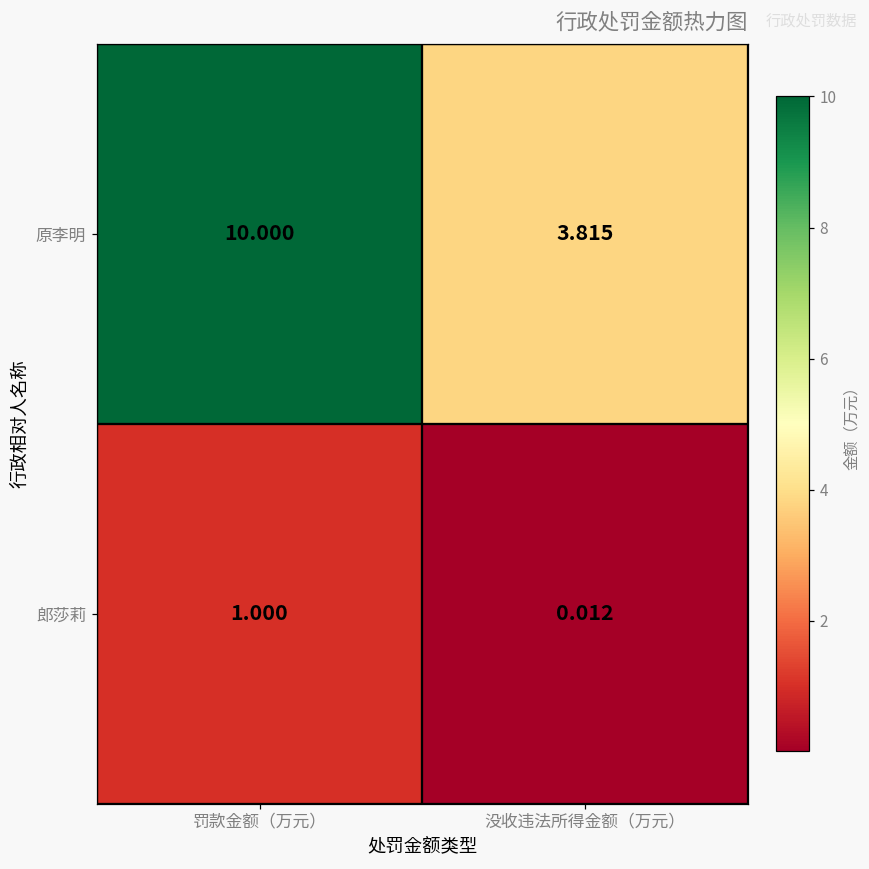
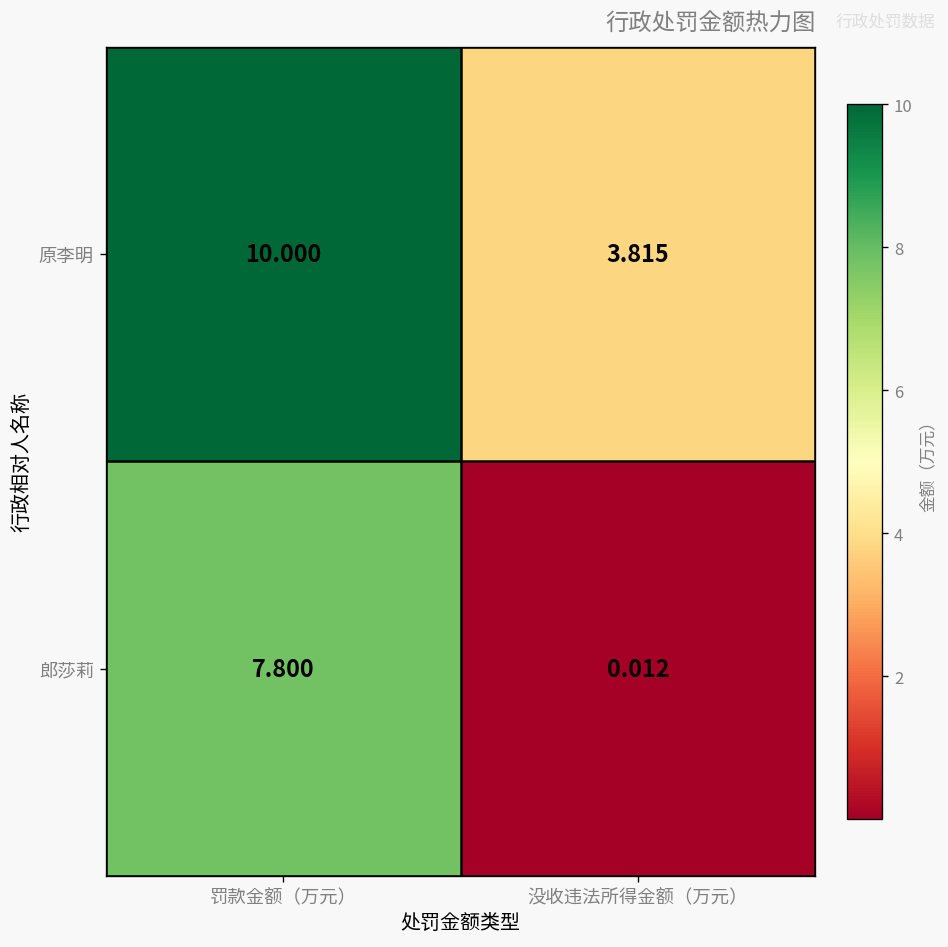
  {
    "原李明": {
      "罚款金额（万元）": 10.000,
      "没收违法所得金额（万元）": 3.815
    },
    "郎莎莉": {
-     "罚款金额（万元）": 1.000,
+     "罚款金额（万元）": 7.800,
      "没收违法所得金额（万元）": 0.012
    }
  }
